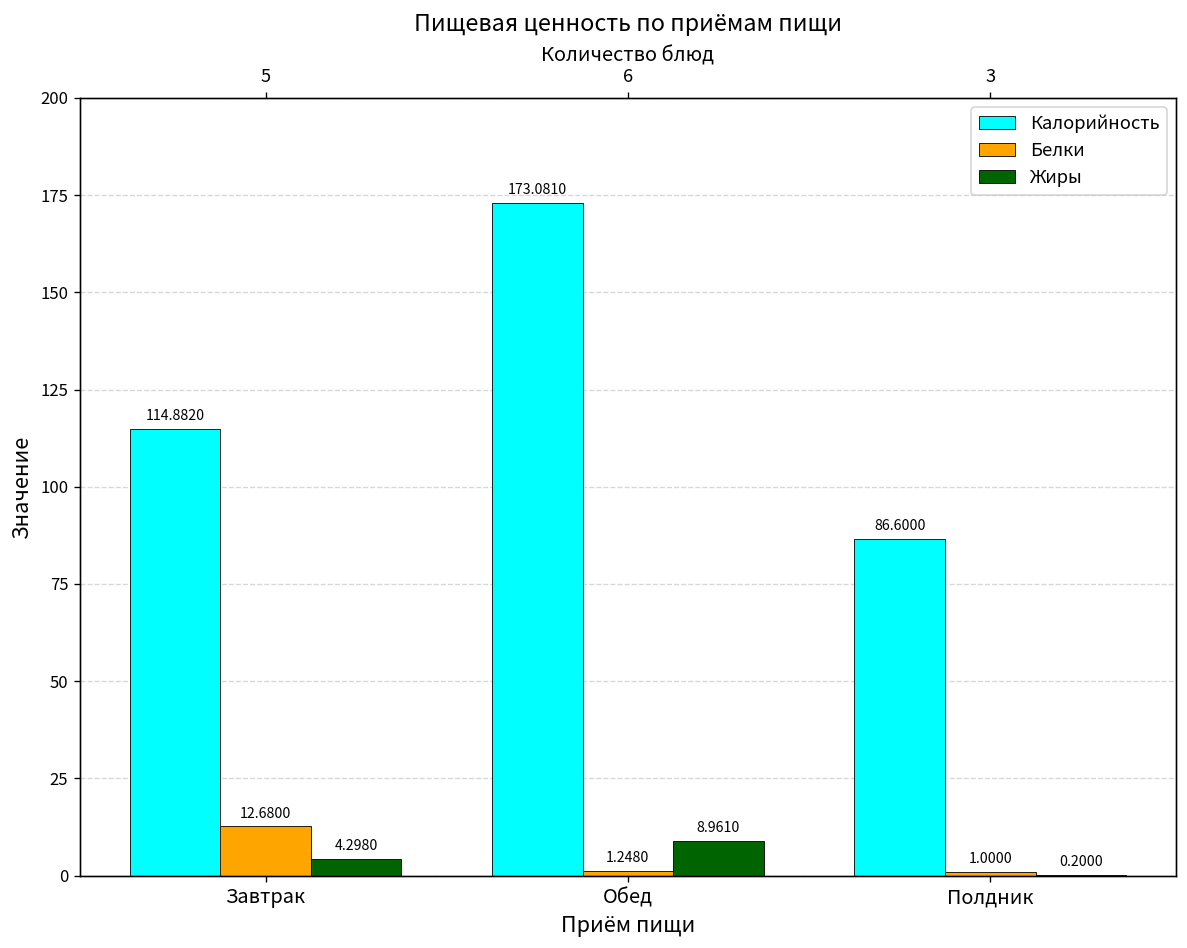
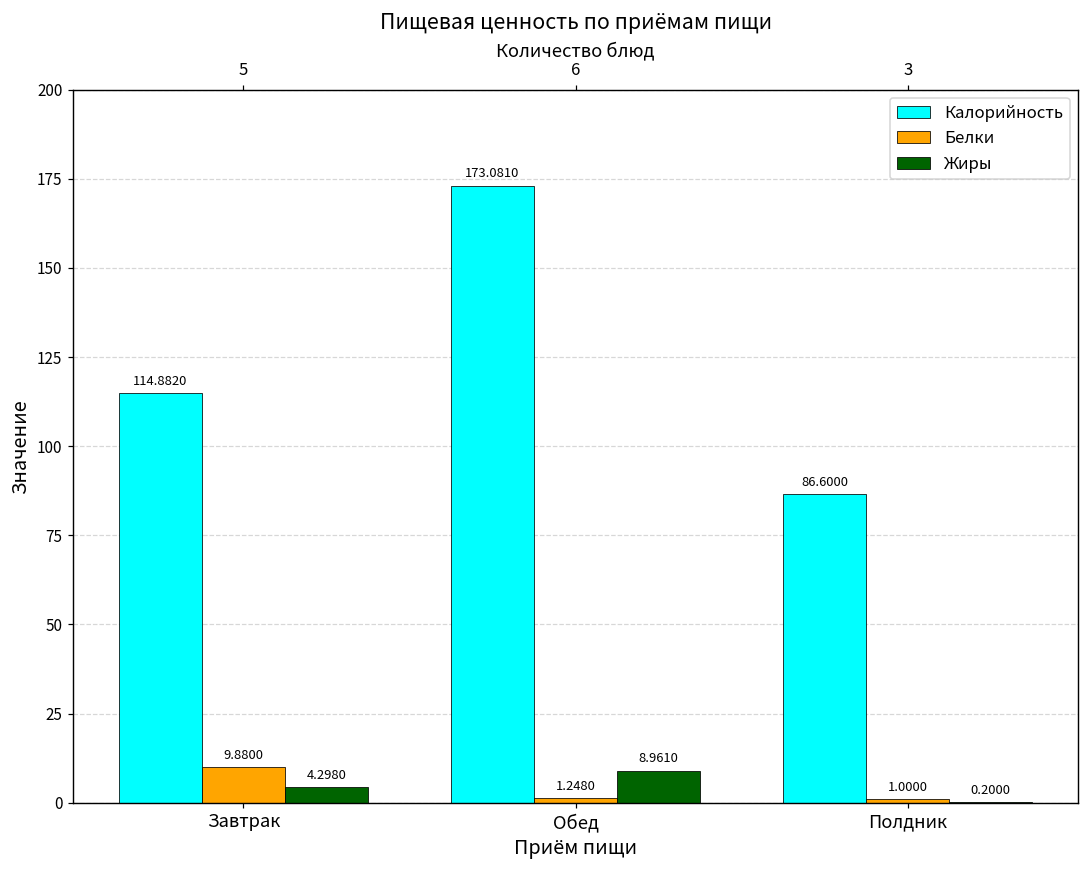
  {
    "Белки": {
-     "Завтрак": 12.6800,
+     "Завтрак": 9.8800,
      "Обед": 1.2480,
      "Полдник": 1.0000
    }
  }
